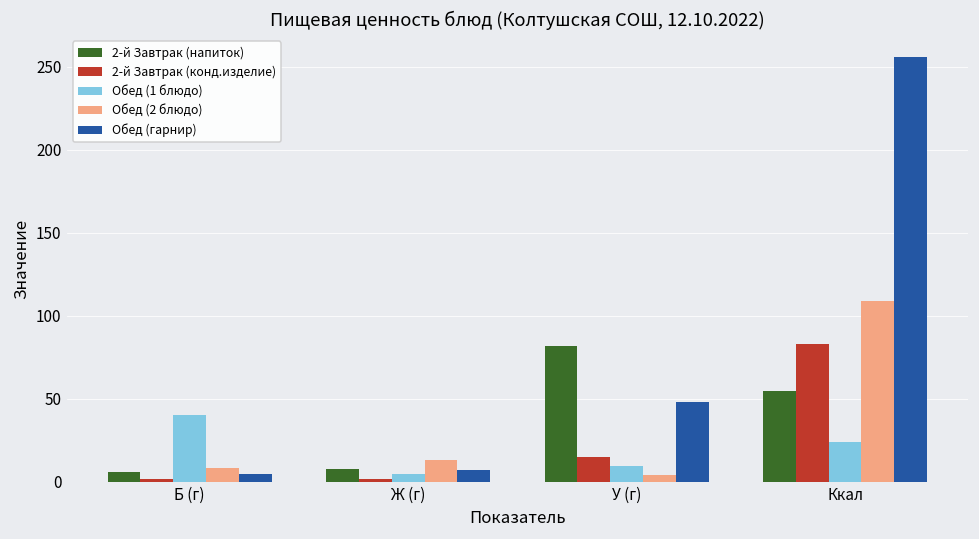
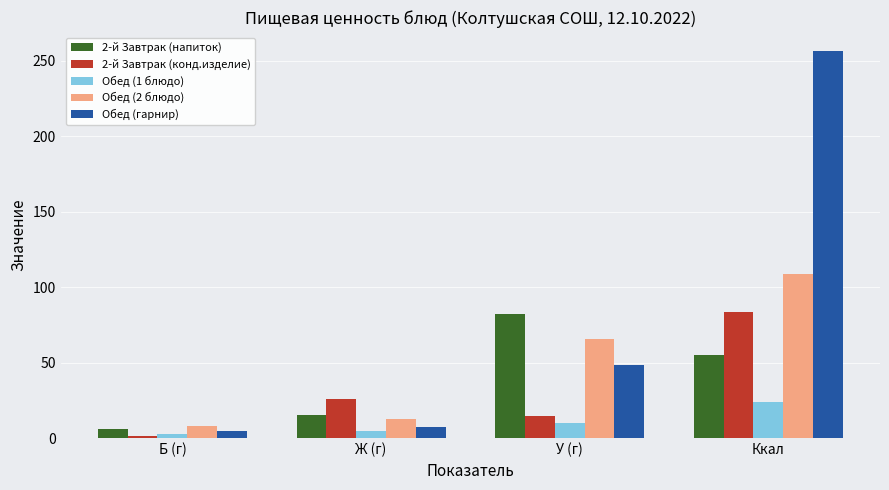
  {
    "2-й Завтрак (напиток)": {
      "Б (г)": 6,
-     "Ж (г)": 8,
+     "Ж (г)": 15,
      "У (г)": 82,
      "Ккал": 55
    },
    "2-й Завтрак (конд.изделие)": {
-     "Ж (г)": 2,
+     "Ж (г)": 26,
      "У (г)": 15,
      "Ккал": 83
    },
    "Обед (1 блюдо)": {
-     "Б (г)": 40,
+     "Б (г)": 3,
      "Ж (г)": 4,
      "У (г)": 10,
      "Ккал": 24
    },
    "Обед (2 блюдо)": {
      "Б (г)": 8,
      "Ж (г)": 13,
-     "У (г)": 4,
+     "У (г)": 66,
      "Ккал": 109
    },
    "Обед (гарнир)": {
      "Б (г)": 5,
      "Ж (г)": 7,
      "У (г)": 48,
      "Ккал": 256
    }
  }
